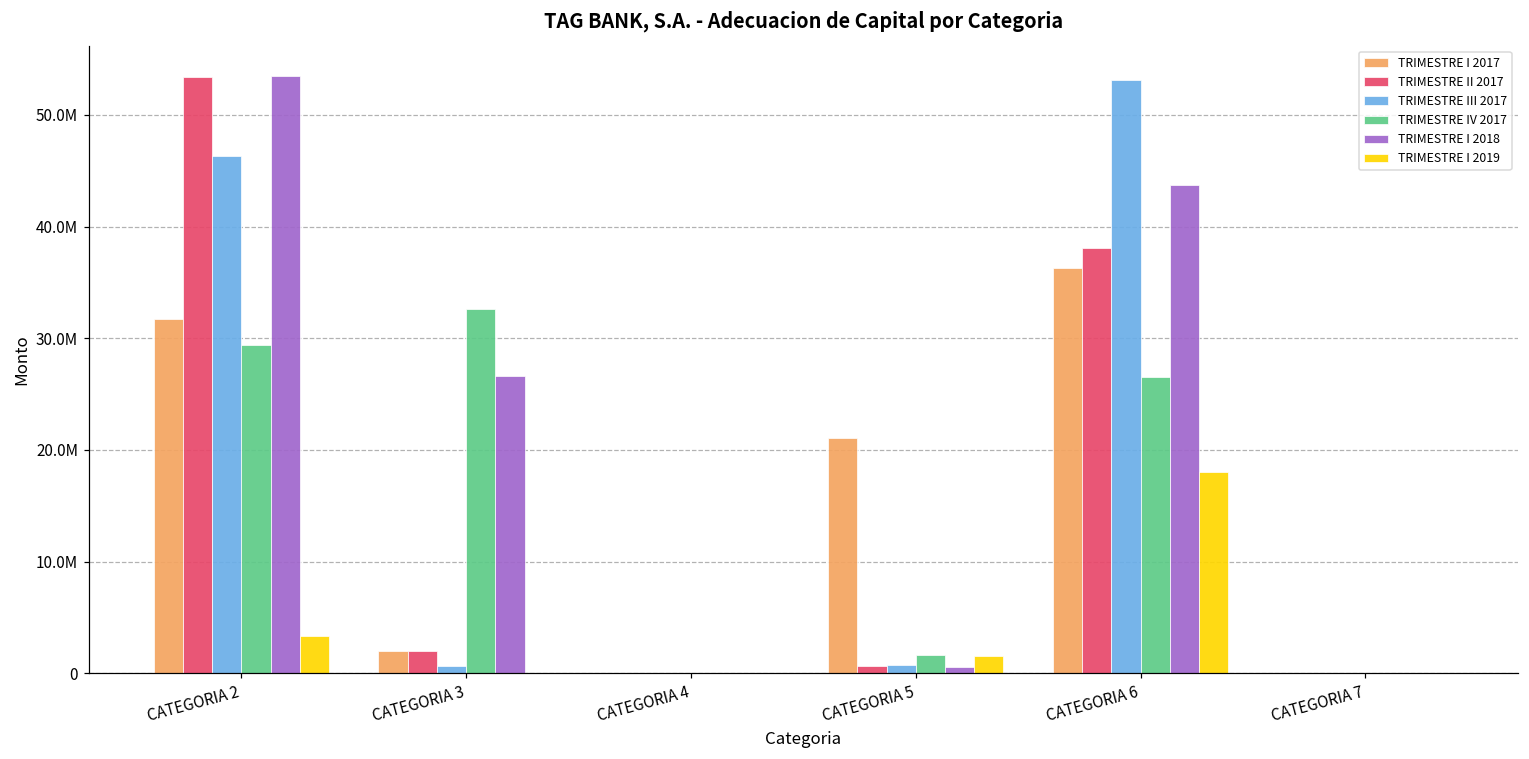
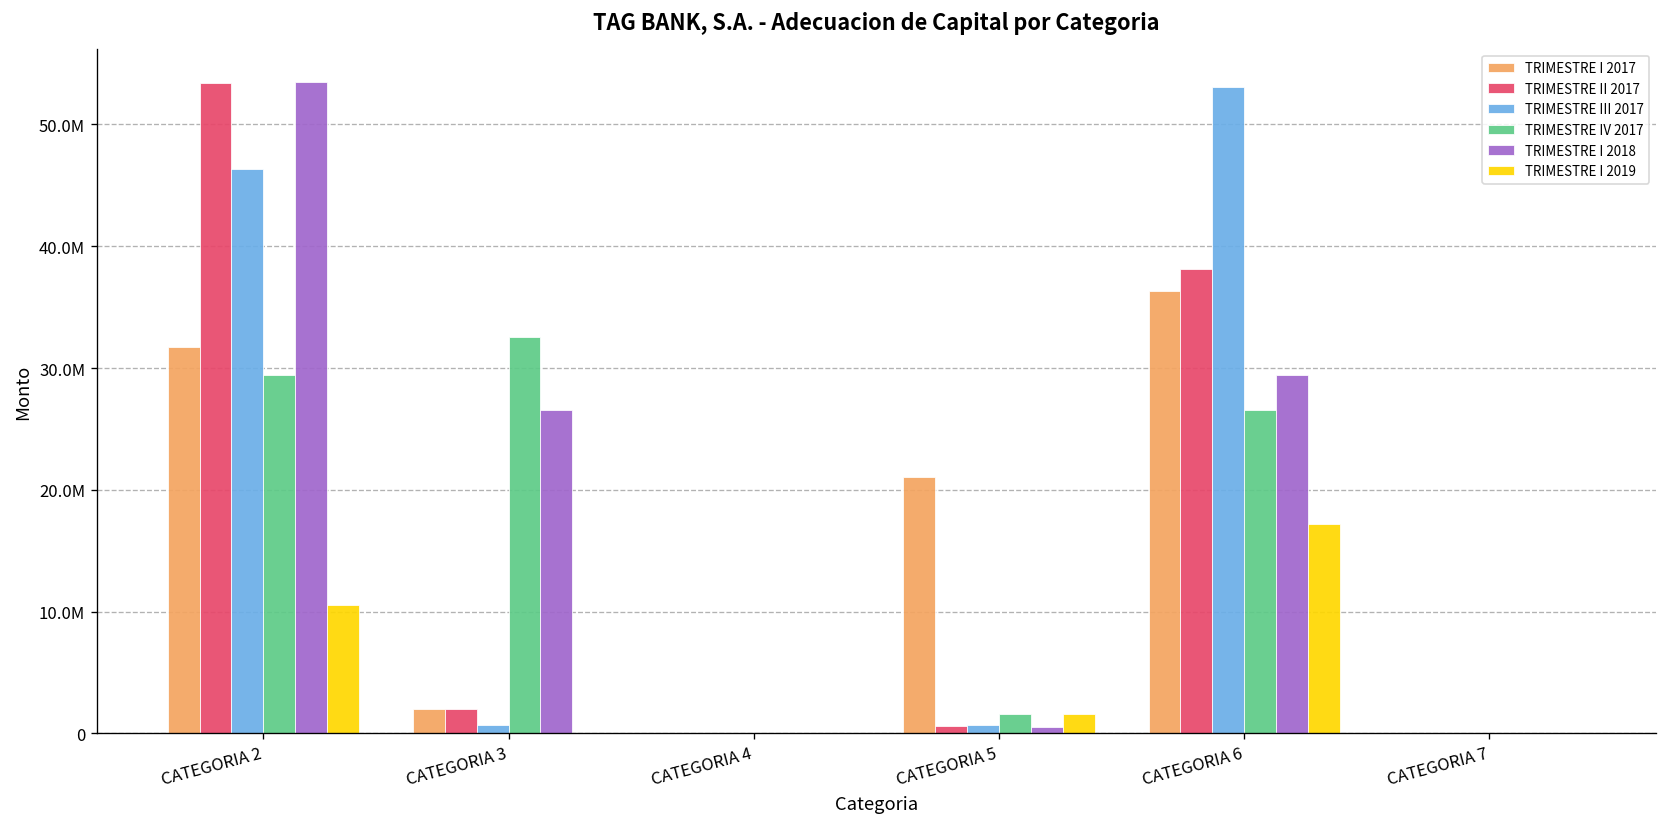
  {
    "TRIMESTRE I 2017": {
      "CATEGORIA 2": 31800000,
      "CATEGORIA 3": 2000000,
      "CATEGORIA 4": 0,
      "CATEGORIA 5": 21100000,
      "CATEGORIA 6": 36300000,
      "CATEGORIA 7": 0
    },
    "TRIMESTRE II 2017": {
      "CATEGORIA 2": 53400000,
      "CATEGORIA 3": 2000000,
      "CATEGORIA 4": 0,
      "CATEGORIA 5": 600000,
      "CATEGORIA 6": 38100000,
      "CATEGORIA 7": 0
    },
    "TRIMESTRE III 2017": {
      "CATEGORIA 2": 46300000,
      "CATEGORIA 3": 700000,
      "CATEGORIA 4": 0,
      "CATEGORIA 5": 700000,
      "CATEGORIA 6": 53100000,
      "CATEGORIA 7": 0
    },
    "TRIMESTRE IV 2017": {
      "CATEGORIA 2": 29400000,
      "CATEGORIA 3": 32600000,
      "CATEGORIA 4": 0,
      "CATEGORIA 5": 1600000,
      "CATEGORIA 6": 26600000,
      "CATEGORIA 7": 0
    },
    "TRIMESTRE I 2018": {
      "CATEGORIA 2": 53500000,
      "CATEGORIA 3": 26600000,
      "CATEGORIA 4": 0,
      "CATEGORIA 5": 600000,
-     "CATEGORIA 6": 43700000,
+     "CATEGORIA 6": 29400000,
      "CATEGORIA 7": 0
    },
    "TRIMESTRE I 2019": {
-     "CATEGORIA 2": 3300000,
+     "CATEGORIA 2": 10600000,
      "CATEGORIA 3": 0,
      "CATEGORIA 4": 0,
      "CATEGORIA 5": 1600000,
-     "CATEGORIA 6": 18100000,
+     "CATEGORIA 6": 17200000,
      "CATEGORIA 7": 0
    }
  }
